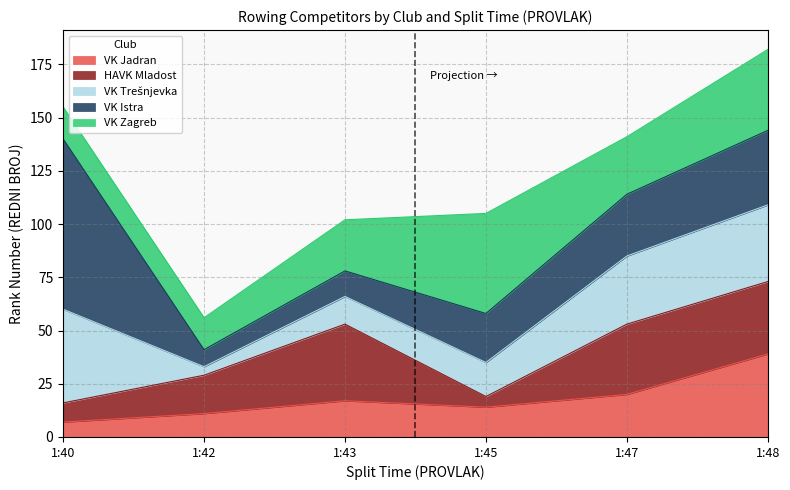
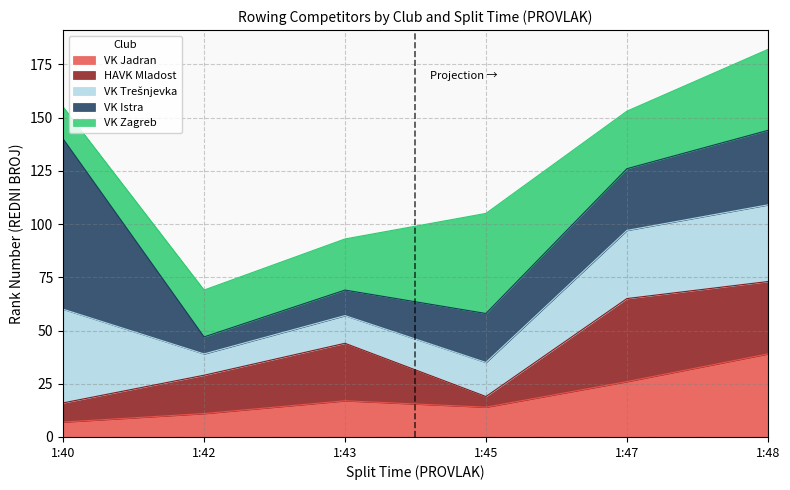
  {
    "VK Jadran": {
      "1:40": 7,
      "1:42": 11,
      "1:43": 17,
      "1:45": 14,
-     "1:47": 20,
+     "1:47": 26,
      "1:48": 39
    },
    "HAVK Mladost": {
      "1:40": 9,
      "1:42": 18,
-     "1:43": 36,
+     "1:43": 27,
      "1:45": 5,
-     "1:47": 33,
+     "1:47": 39,
      "1:48": 34
    },
    "VK Trešnjevka": {
      "1:40": 44,
-     "1:42": 4,
+     "1:42": 10,
      "1:43": 13,
      "1:45": 16,
      "1:47": 32,
      "1:48": 36
    },
    "VK Istra": {
      "1:40": 80,
      "1:42": 8,
      "1:43": 12,
      "1:45": 23,
      "1:47": 29,
      "1:48": 35
    },
    "VK Zagreb": {
      "1:40": 15,
-     "1:42": 15,
+     "1:42": 22,
      "1:43": 24,
      "1:45": 47,
      "1:47": 27,
      "1:48": 38
    }
  }
